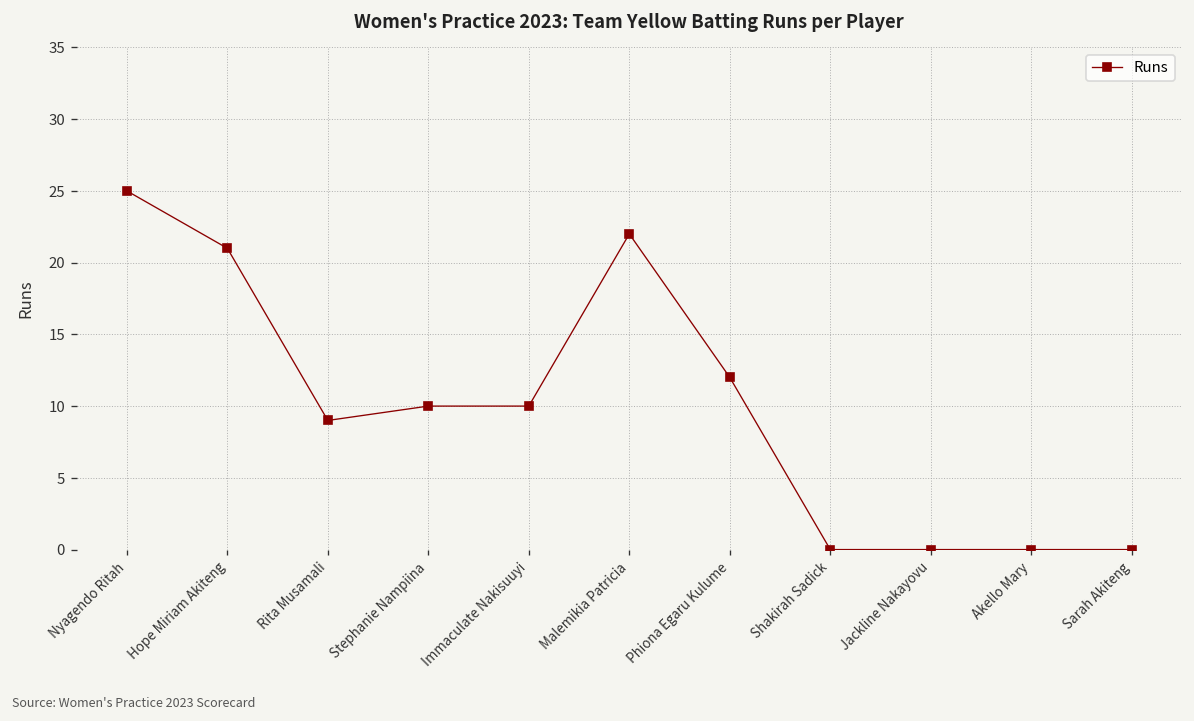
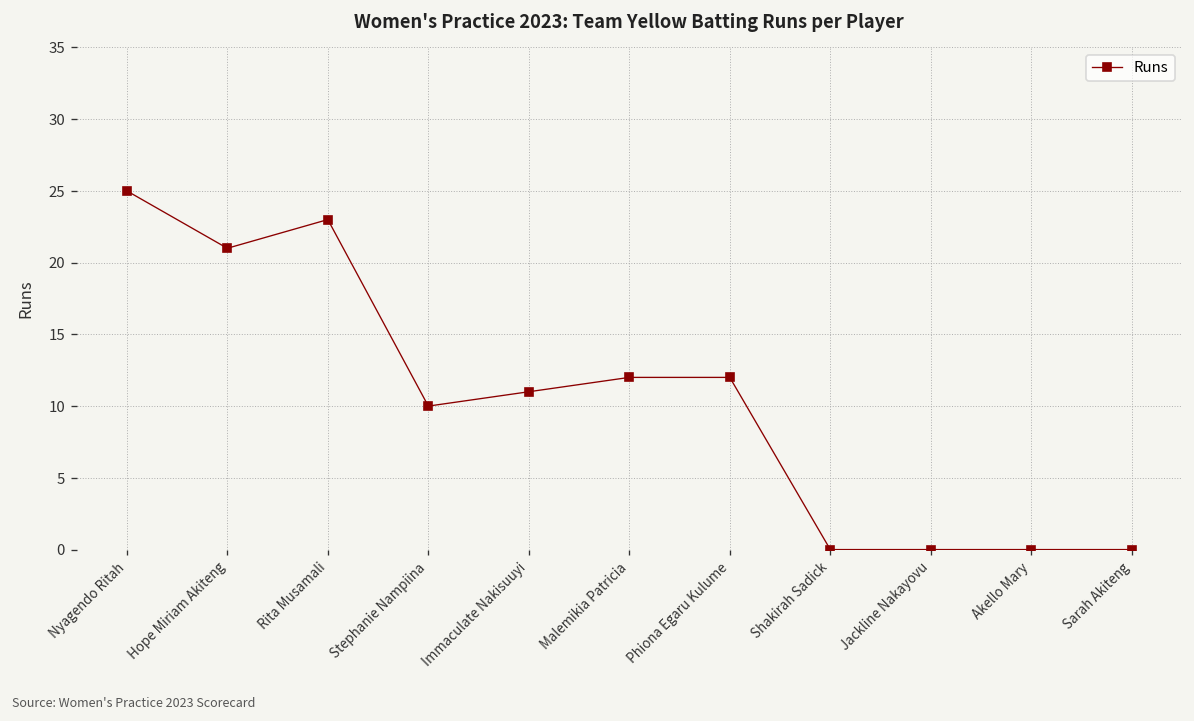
  {
    "Nyagendo Ritah": 25,
    "Hope Miriam Akiteng": 21,
-   "Rita Musamali": 9,
+   "Rita Musamali": 23,
    "Stephanie Nampiina": 10,
-   "Immaculate Nakisuuyi": 10,
-   "Malemikia Patricia": 22,
+   "Immaculate Nakisuuyi": 11,
+   "Malemikia Patricia": 12,
    "Phiona Egaru Kulume": 12,
    "Shakirah Sadick": 0,
    "Jackline Nakayovu": 0,
    "Akello Mary": 0,
    "Sarah Akiteng": 0
  }
